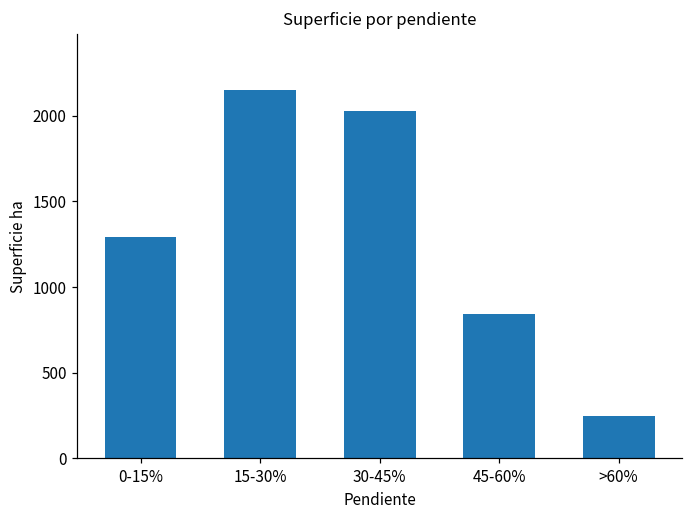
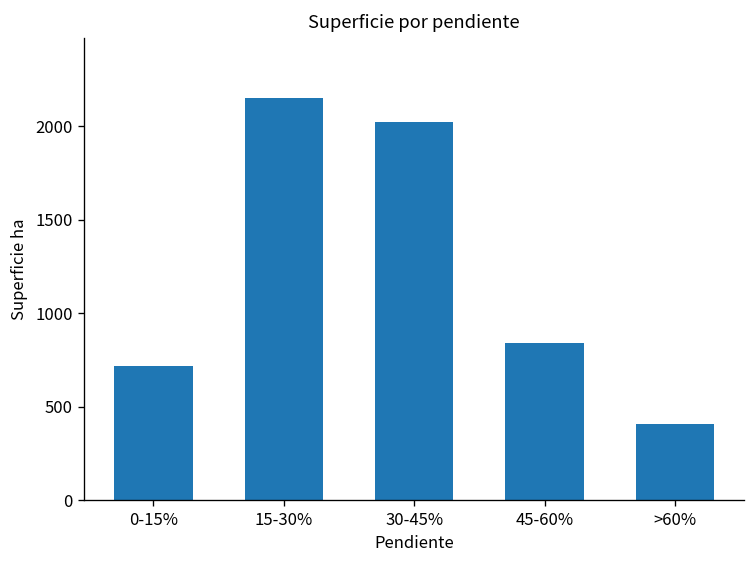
  {
-   "0-15%": 1290,
+   "0-15%": 720,
    "15-30%": 2150,
    "30-45%": 2030,
    "45-60%": 840,
-   ">60%": 250
+   ">60%": 410
  }
